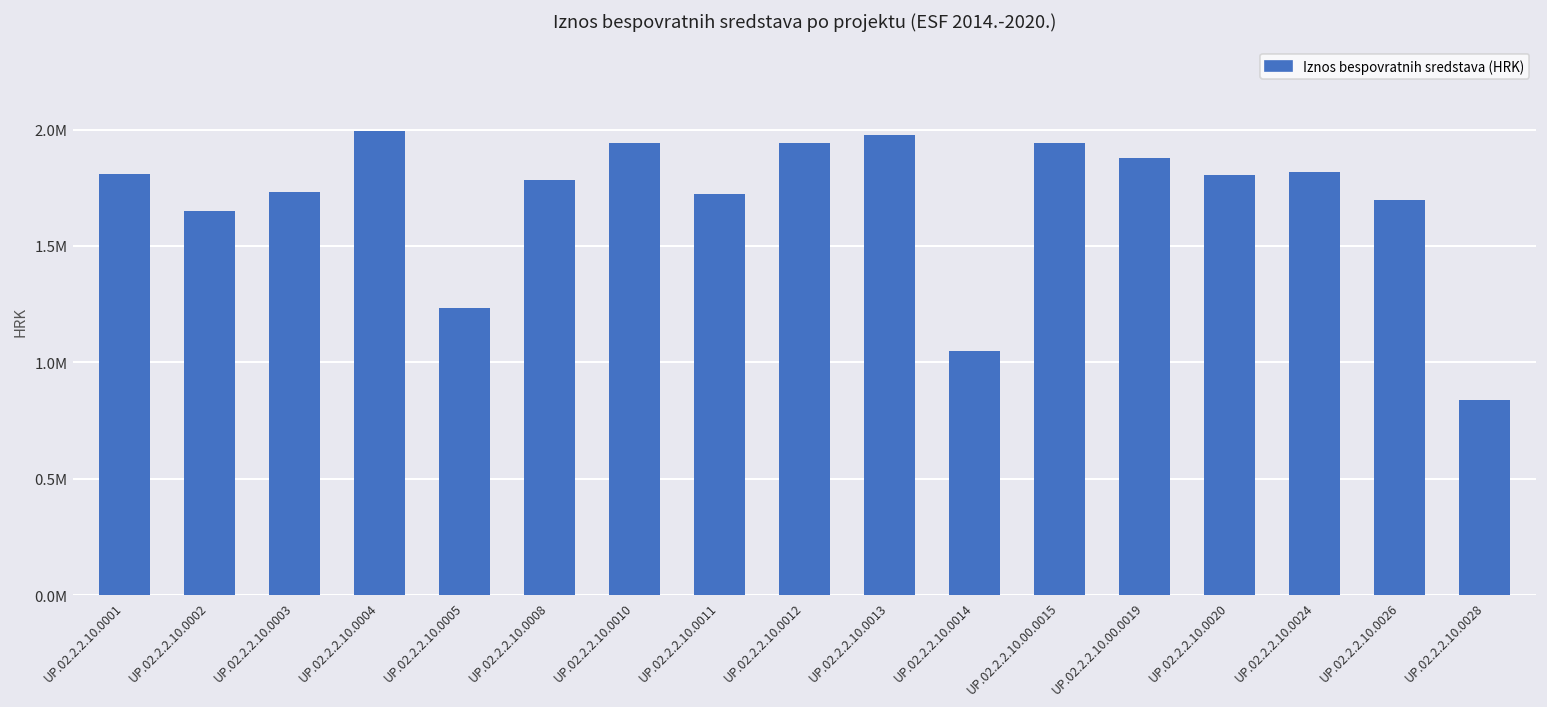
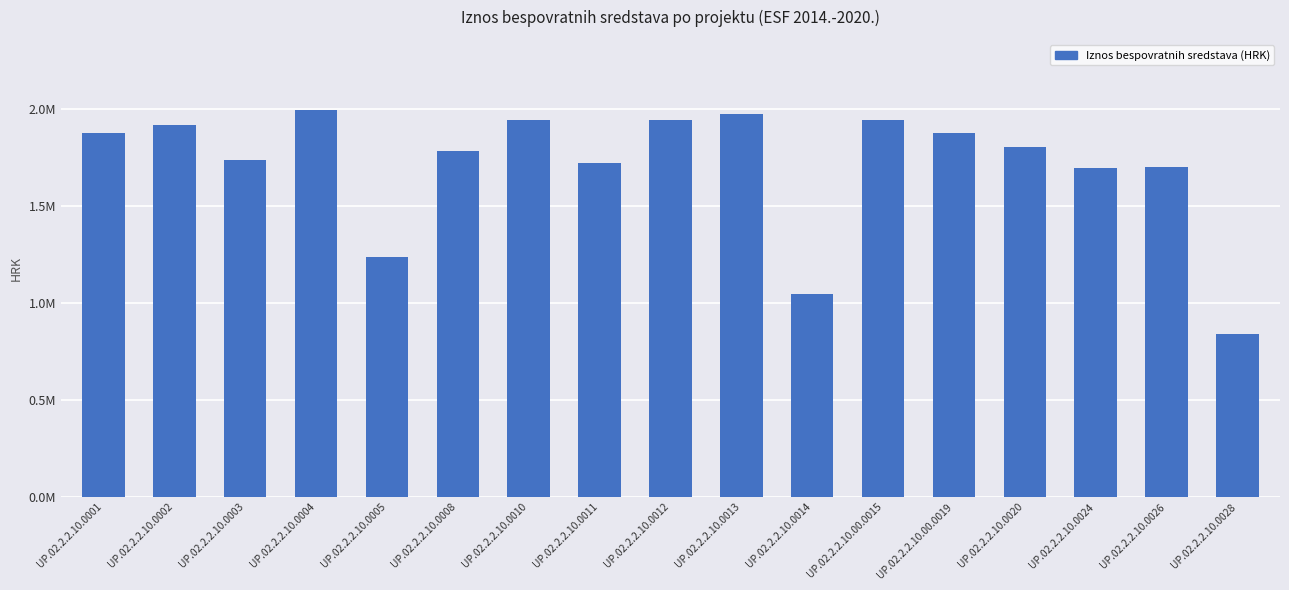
  {
-   "UP.02.2.2.10.0001": 1810000,
-   "UP.02.2.2.10.0002": 1650000,
+   "UP.02.2.2.10.0001": 1870000,
+   "UP.02.2.2.10.0002": 1910000,
    "UP.02.2.2.10.0003": 1730000,
    "UP.02.2.2.10.0004": 2000000,
    "UP.02.2.2.10.0005": 1230000,
    "UP.02.2.2.10.0008": 1780000,
    "UP.02.2.2.10.0010": 1940000,
    "UP.02.2.2.10.0011": 1720000,
    "UP.02.2.2.10.0012": 1940000,
    "UP.02.2.2.10.0013": 1980000,
    "UP.02.2.2.10.0014": 1050000,
    "UP.02.2.2.10.00.0015": 1940000,
    "UP.02.2.2.10.00.0019": 1880000,
    "UP.02.2.2.10.0020": 1800000,
-   "UP.02.2.2.10.0024": 1820000,
+   "UP.02.2.2.10.0024": 1690000,
    "UP.02.2.2.10.0026": 1700000,
    "UP.02.2.2.10.0028": 840000
  }
